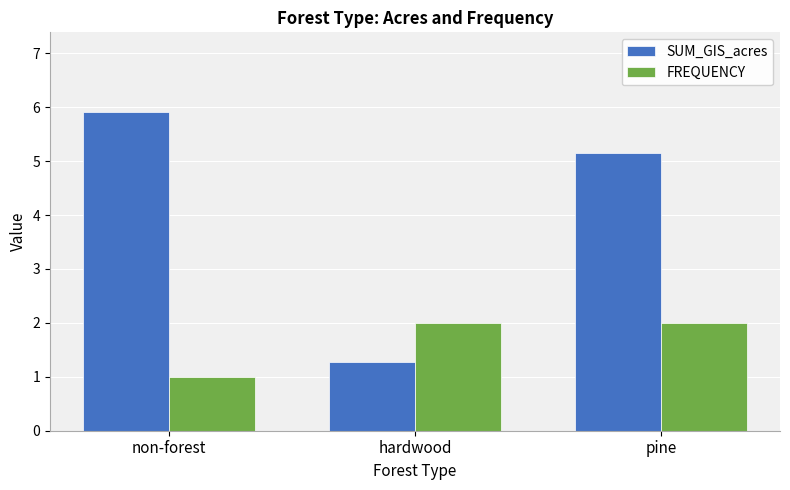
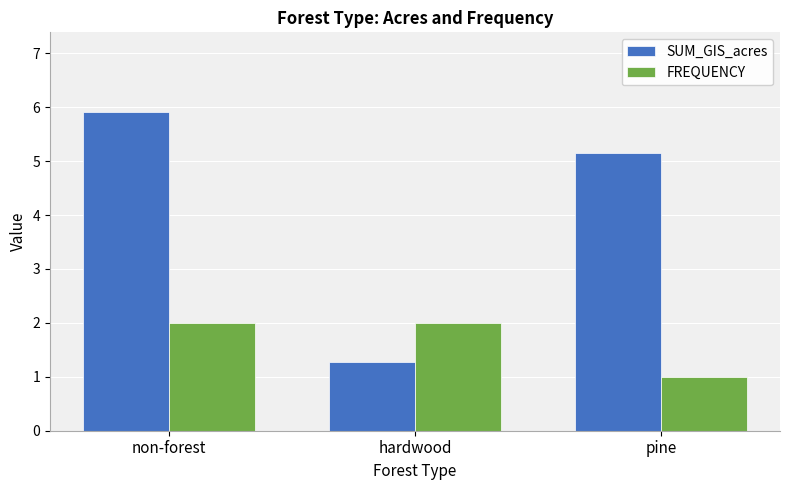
  {
    "SUM_GIS_acres": {
      "non-forest": 5.9,
      "hardwood": 1.3,
      "pine": 5.1
    },
    "FREQUENCY": {
-     "non-forest": 1,
+     "non-forest": 2,
      "hardwood": 2,
-     "pine": 2
+     "pine": 1
    }
  }
